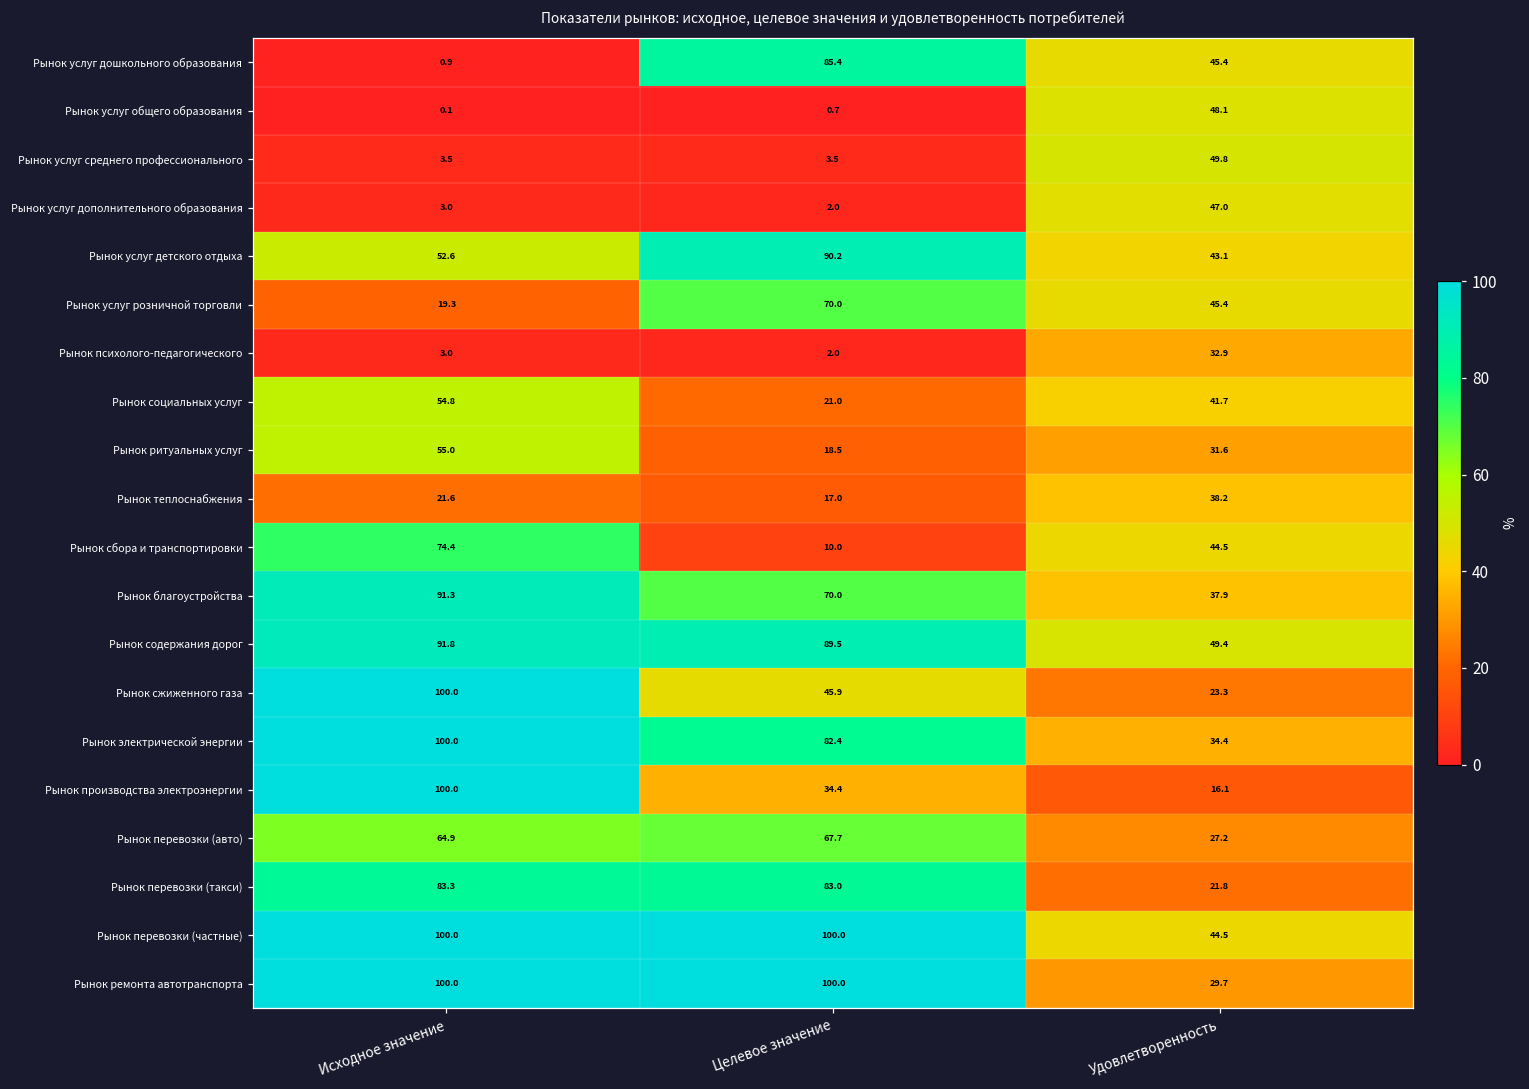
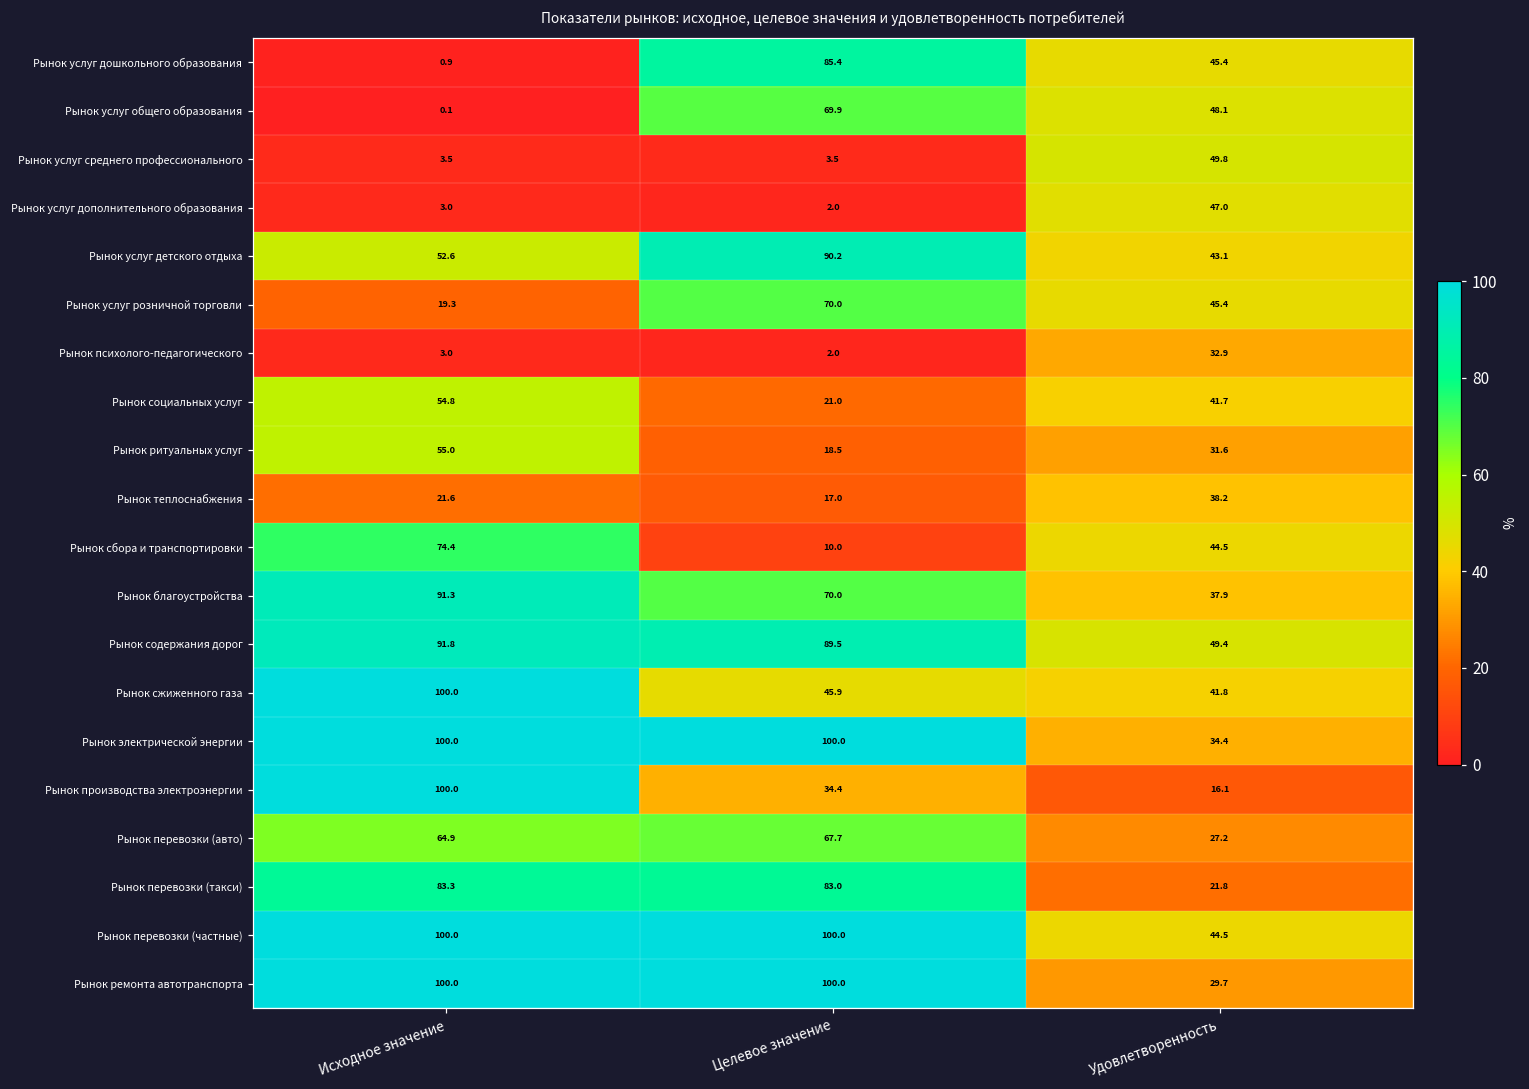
  {
    "Рынок услуг дошкольного образования": {
      "Исходное значение": 0.9,
      "Целевое значение": 85.4,
      "Удовлетворенность": 45.4
    },
    "Рынок услуг общего образования": {
      "Исходное значение": 0.1,
-     "Целевое значение": 0.7,
+     "Целевое значение": 69.9,
      "Удовлетворенность": 48.1
    },
    "Рынок услуг среднего профессионального": {
      "Исходное значение": 3.5,
      "Целевое значение": 3.5,
      "Удовлетворенность": 49.8
    },
    "Рынок услуг дополнительного образования": {
      "Исходное значение": 3.0,
      "Целевое значение": 2.0,
      "Удовлетворенность": 47.0
    },
    "Рынок услуг детского отдыха": {
      "Исходное значение": 52.6,
      "Целевое значение": 90.2,
      "Удовлетворенность": 43.1
    },
    "Рынок услуг розничной торговли": {
      "Исходное значение": 19.3,
      "Целевое значение": 70.0,
      "Удовлетворенность": 45.4
    },
    "Рынок психолого-педагогического": {
      "Исходное значение": 3.0,
      "Целевое значение": 2.0,
      "Удовлетворенность": 32.9
    },
    "Рынок социальных услуг": {
      "Исходное значение": 54.8,
      "Целевое значение": 21.0,
      "Удовлетворенность": 41.7
    },
    "Рынок ритуальных услуг": {
      "Исходное значение": 55.0,
      "Целевое значение": 18.5,
      "Удовлетворенность": 31.6
    },
    "Рынок теплоснабжения": {
      "Исходное значение": 21.6,
      "Целевое значение": 17.0,
      "Удовлетворенность": 38.2
    },
    "Рынок сбора и транспортировки": {
      "Исходное значение": 74.4,
      "Целевое значение": 10.0,
      "Удовлетворенность": 44.5
    },
    "Рынок благоустройства": {
      "Исходное значение": 91.3,
      "Целевое значение": 70.0,
      "Удовлетворенность": 37.9
    },
    "Рынок содержания дорог": {
      "Исходное значение": 91.8,
      "Целевое значение": 89.5,
      "Удовлетворенность": 49.4
    },
    "Рынок сжиженного газа": {
      "Исходное значение": 100.0,
      "Целевое значение": 45.9,
-     "Удовлетворенность": 23.3
+     "Удовлетворенность": 41.8
    },
    "Рынок электрической энергии": {
      "Исходное значение": 100.0,
-     "Целевое значение": 82.4,
+     "Целевое значение": 100.0,
      "Удовлетворенность": 34.4
    },
    "Рынок производства электроэнергии": {
      "Исходное значение": 100.0,
      "Целевое значение": 34.4,
      "Удовлетворенность": 16.1
    },
    "Рынок перевозки (авто)": {
      "Исходное значение": 64.9,
      "Целевое значение": 67.7,
      "Удовлетворенность": 27.2
    },
    "Рынок перевозки (такси)": {
      "Исходное значение": 83.3,
      "Целевое значение": 83.0,
      "Удовлетворенность": 21.8
    },
    "Рынок перевозки (частные)": {
      "Исходное значение": 100.0,
      "Целевое значение": 100.0,
      "Удовлетворенность": 44.5
    },
    "Рынок ремонта автотранспорта": {
      "Исходное значение": 100.0,
      "Целевое значение": 100.0,
      "Удовлетворенность": 29.7
    }
  }
